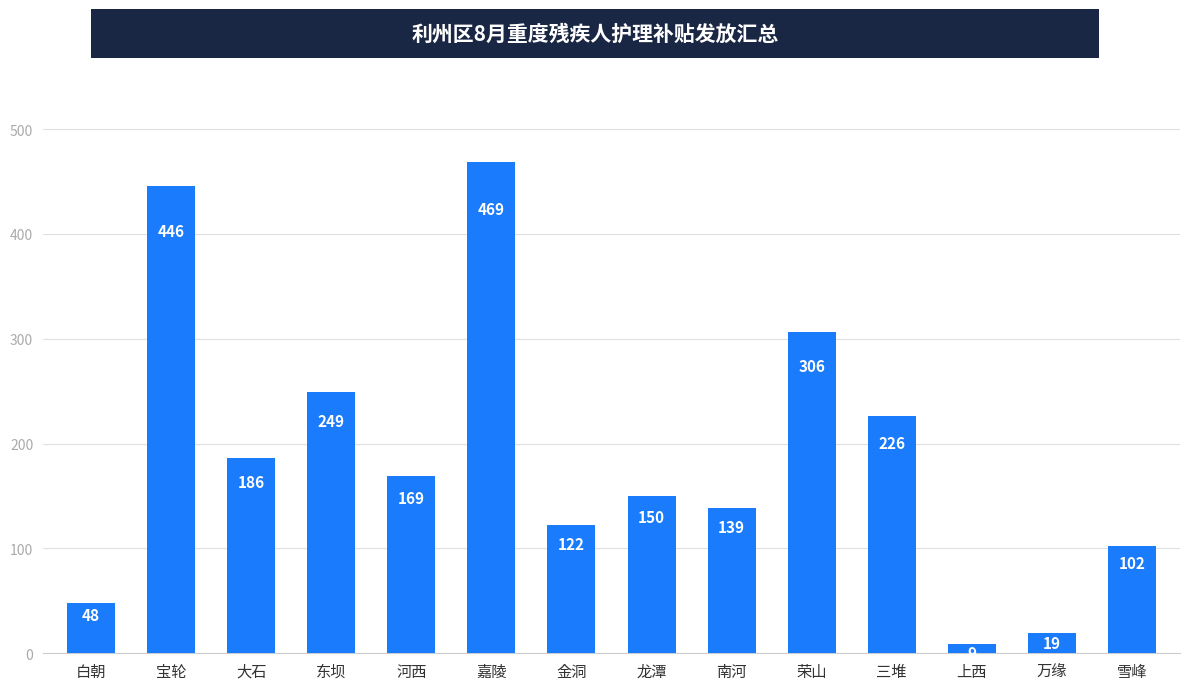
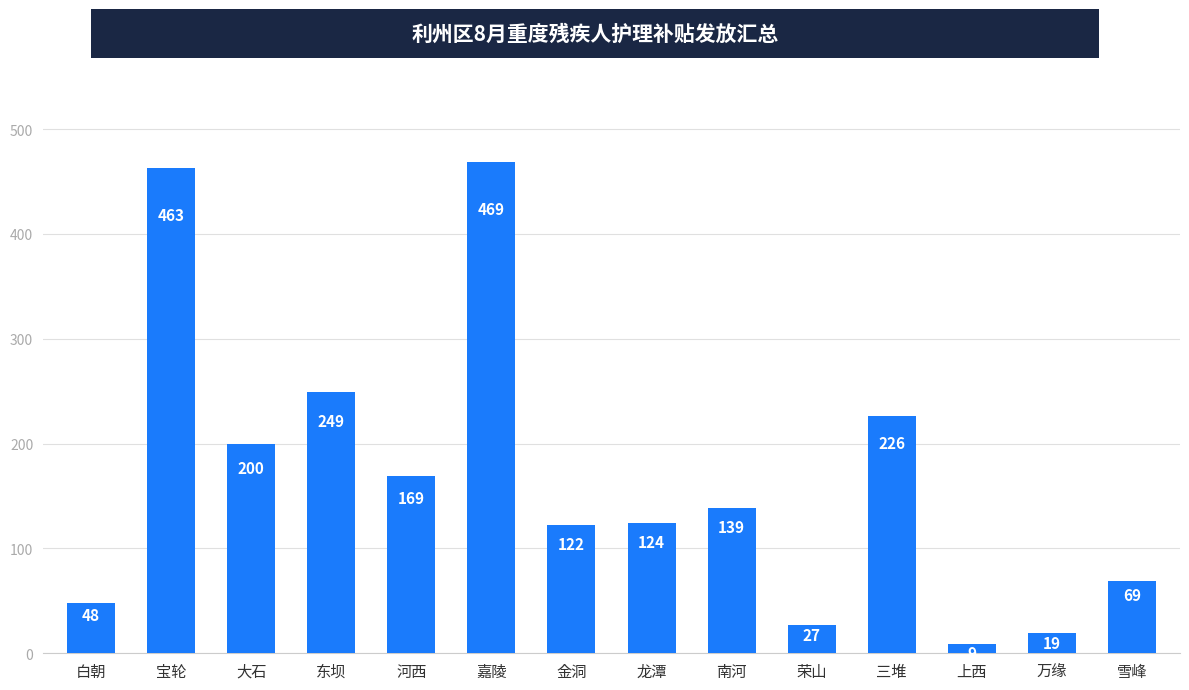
  {
    "白朝": 48,
-   "宝轮": 446,
-   "大石": 186,
+   "宝轮": 463,
+   "大石": 200,
    "东坝": 249,
    "河西": 169,
    "嘉陵": 469,
    "金洞": 122,
-   "龙潭": 150,
+   "龙潭": 124,
    "南河": 139,
-   "荣山": 306,
+   "荣山": 27,
    "三堆": 226,
    "万缘": 19,
-   "雪峰": 102
+   "雪峰": 69
  }
